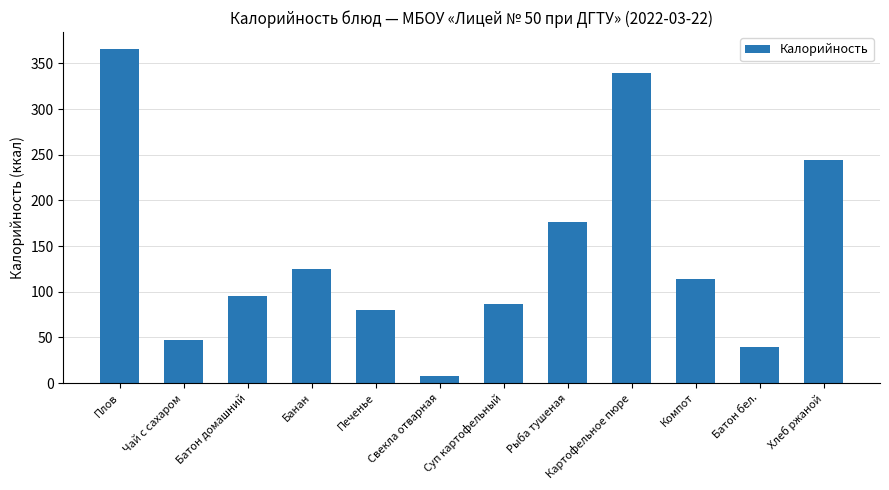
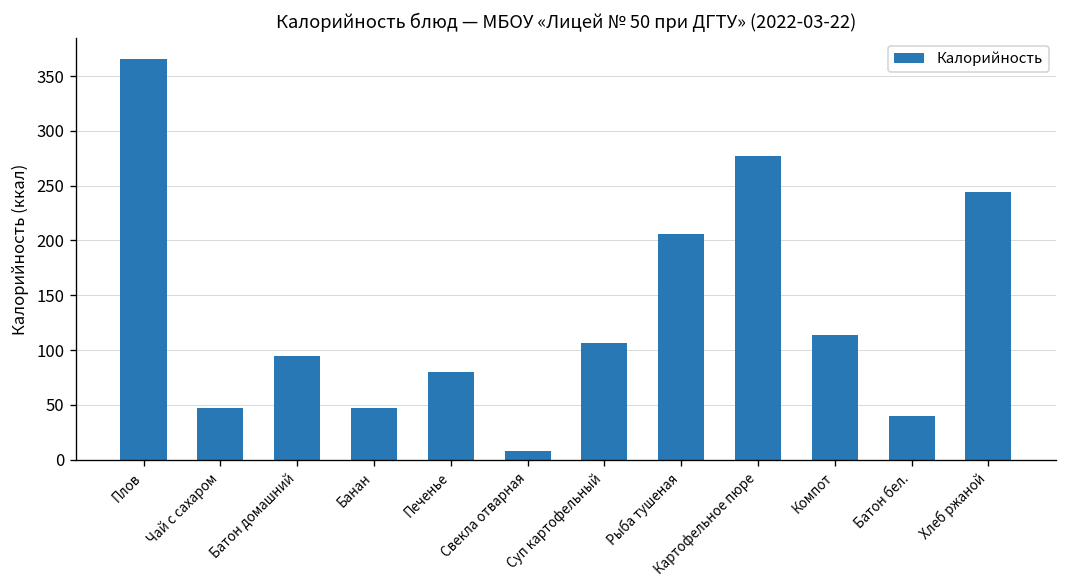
  {
    "Плов": 370,
    "Чай с сахаром": 50,
    "Батон домашний": 100,
-   "Банан": 130,
+   "Банан": 50,
    "Печенье": 80,
    "Свекла отварная": 10,
-   "Суп картофельный": 90,
-   "Рыба тушеная": 180,
-   "Картофельное пюре": 340,
+   "Суп картофельный": 110,
+   "Рыба тушеная": 210,
+   "Картофельное пюре": 280,
    "Компот": 110,
    "Батон бел.": 40,
    "Хлеб ржаной": 240
  }
